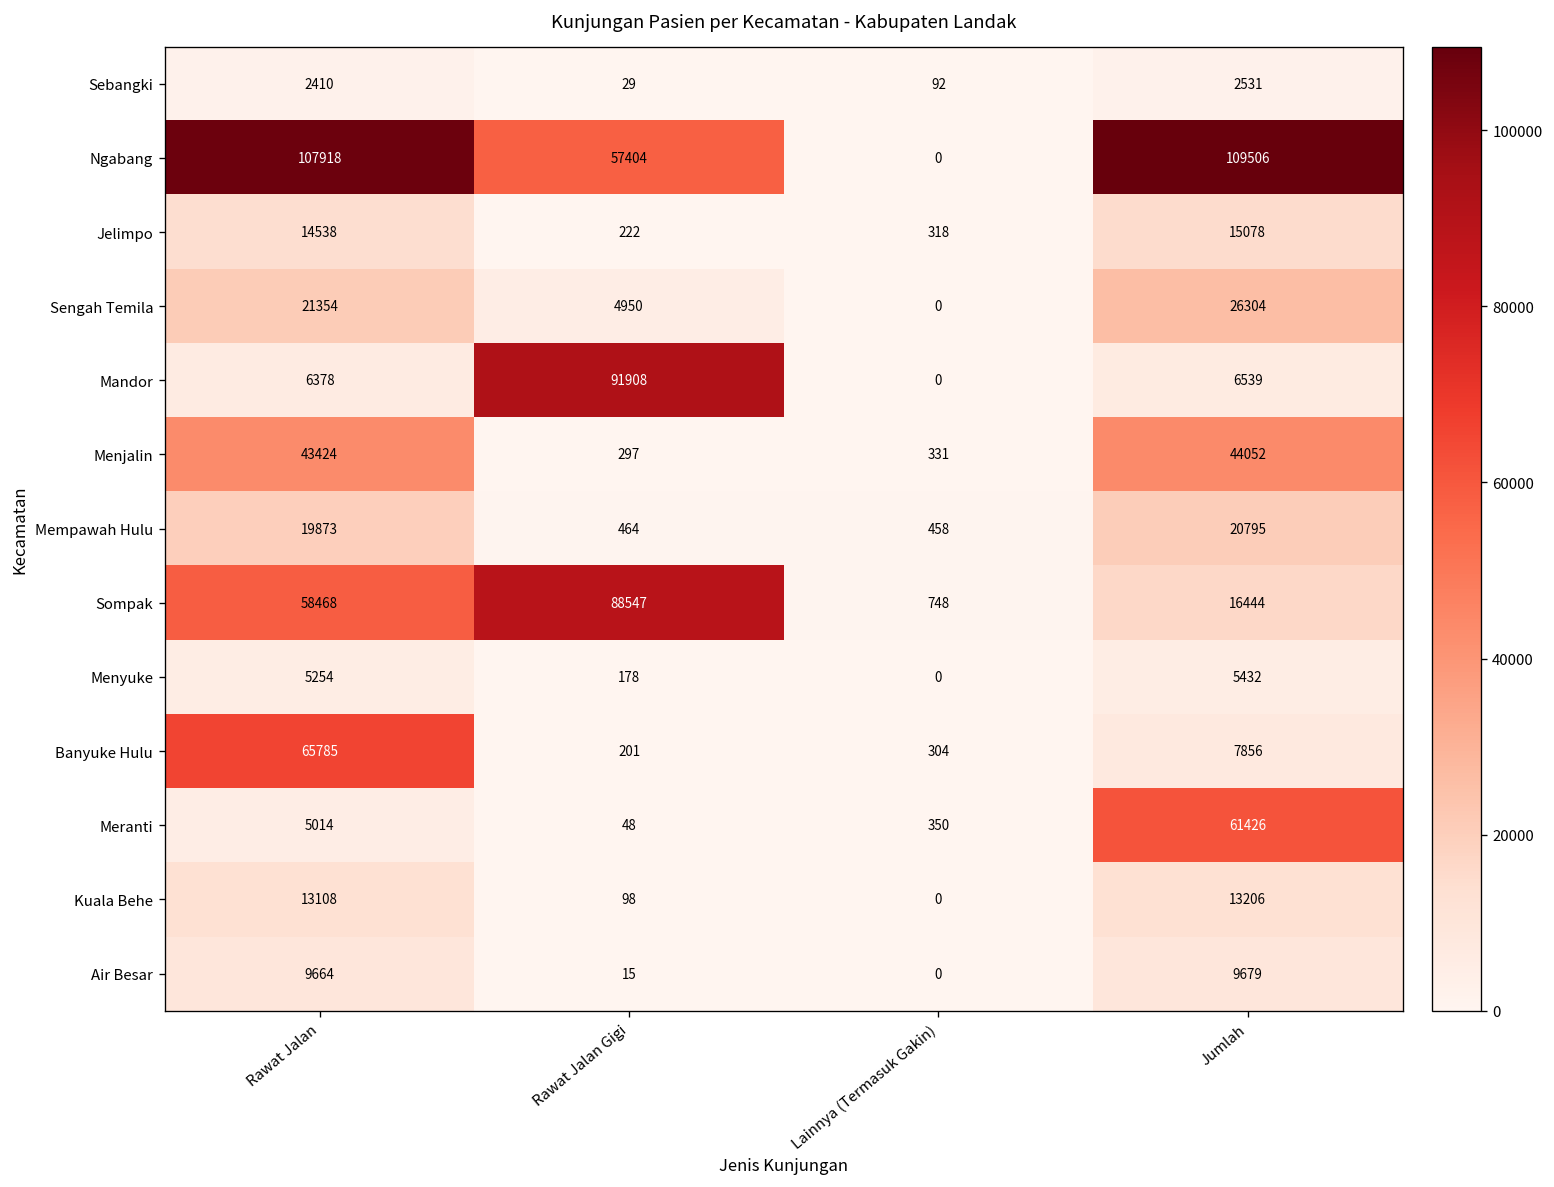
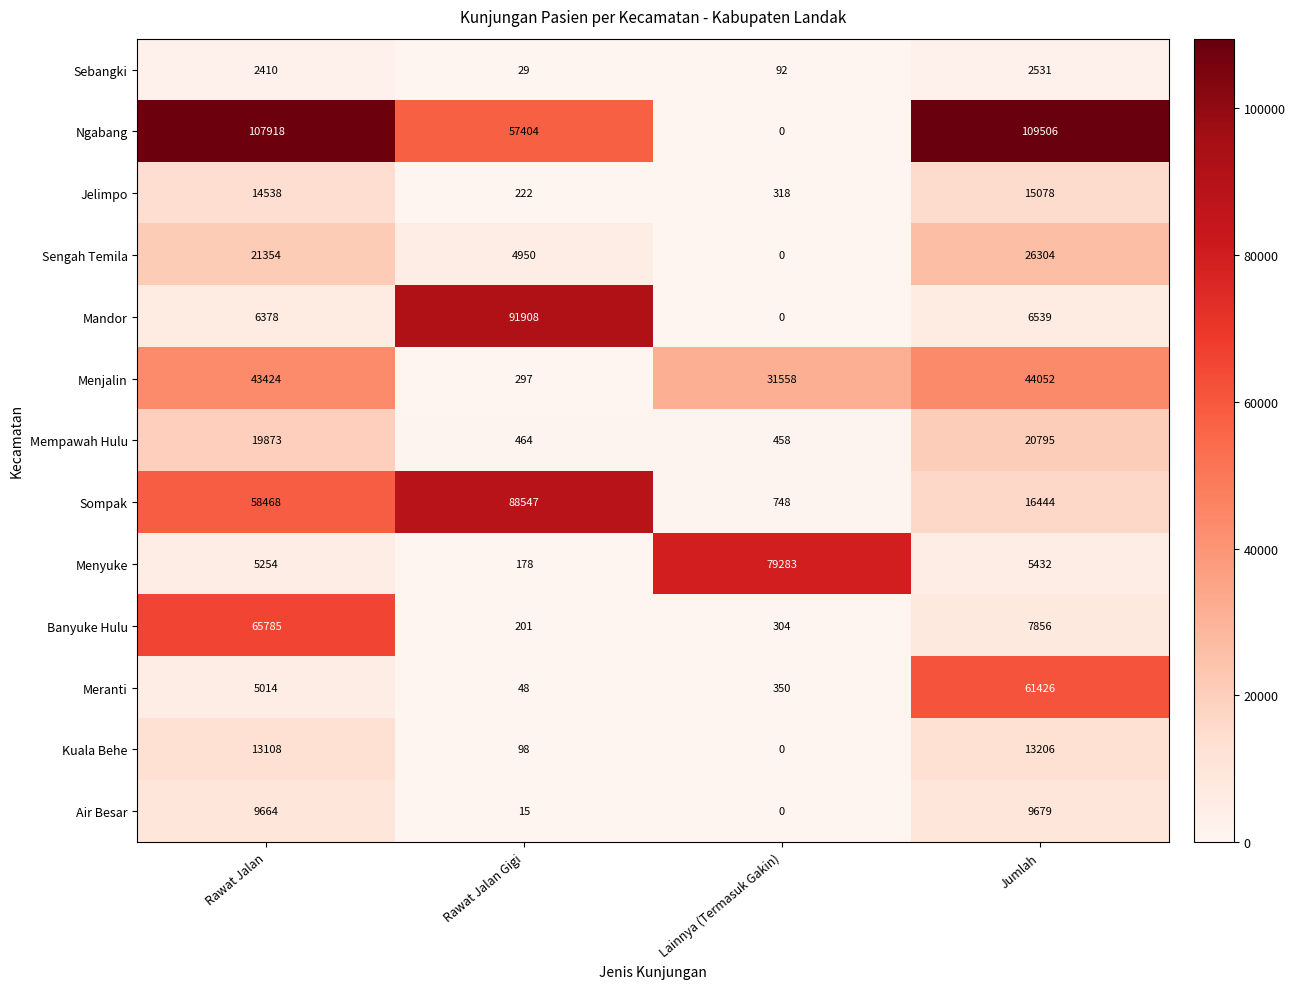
  {
    "Sebangki": {
      "Rawat Jalan": 2410,
      "Rawat Jalan Gigi": 29,
      "Lainnya (Termasuk Gakin)": 92,
      "Jumlah": 2531
    },
    "Ngabang": {
      "Rawat Jalan": 107918,
      "Rawat Jalan Gigi": 57404,
      "Lainnya (Termasuk Gakin)": 0,
      "Jumlah": 109506
    },
    "Jelimpo": {
      "Rawat Jalan": 14538,
      "Rawat Jalan Gigi": 222,
      "Lainnya (Termasuk Gakin)": 318,
      "Jumlah": 15078
    },
    "Sengah Temila": {
      "Rawat Jalan": 21354,
      "Rawat Jalan Gigi": 4950,
      "Lainnya (Termasuk Gakin)": 0,
      "Jumlah": 26304
    },
    "Mandor": {
      "Rawat Jalan": 6378,
      "Rawat Jalan Gigi": 91908,
      "Lainnya (Termasuk Gakin)": 0,
      "Jumlah": 6539
    },
    "Menjalin": {
      "Rawat Jalan": 43424,
      "Rawat Jalan Gigi": 297,
-     "Lainnya (Termasuk Gakin)": 331,
+     "Lainnya (Termasuk Gakin)": 31558,
      "Jumlah": 44052
    },
    "Mempawah Hulu": {
      "Rawat Jalan": 19873,
      "Rawat Jalan Gigi": 464,
      "Lainnya (Termasuk Gakin)": 458,
      "Jumlah": 20795
    },
    "Sompak": {
      "Rawat Jalan": 58468,
      "Rawat Jalan Gigi": 88547,
      "Lainnya (Termasuk Gakin)": 748,
      "Jumlah": 16444
    },
    "Menyuke": {
      "Rawat Jalan": 5254,
      "Rawat Jalan Gigi": 178,
-     "Lainnya (Termasuk Gakin)": 0,
+     "Lainnya (Termasuk Gakin)": 79283,
      "Jumlah": 5432
    },
    "Banyuke Hulu": {
      "Rawat Jalan": 65785,
      "Rawat Jalan Gigi": 201,
      "Lainnya (Termasuk Gakin)": 304,
      "Jumlah": 7856
    },
    "Meranti": {
      "Rawat Jalan": 5014,
      "Rawat Jalan Gigi": 48,
      "Lainnya (Termasuk Gakin)": 350,
      "Jumlah": 61426
    },
    "Kuala Behe": {
      "Rawat Jalan": 13108,
      "Rawat Jalan Gigi": 98,
      "Lainnya (Termasuk Gakin)": 0,
      "Jumlah": 13206
    },
    "Air Besar": {
      "Rawat Jalan": 9664,
      "Rawat Jalan Gigi": 15,
      "Lainnya (Termasuk Gakin)": 0,
      "Jumlah": 9679
    }
  }
